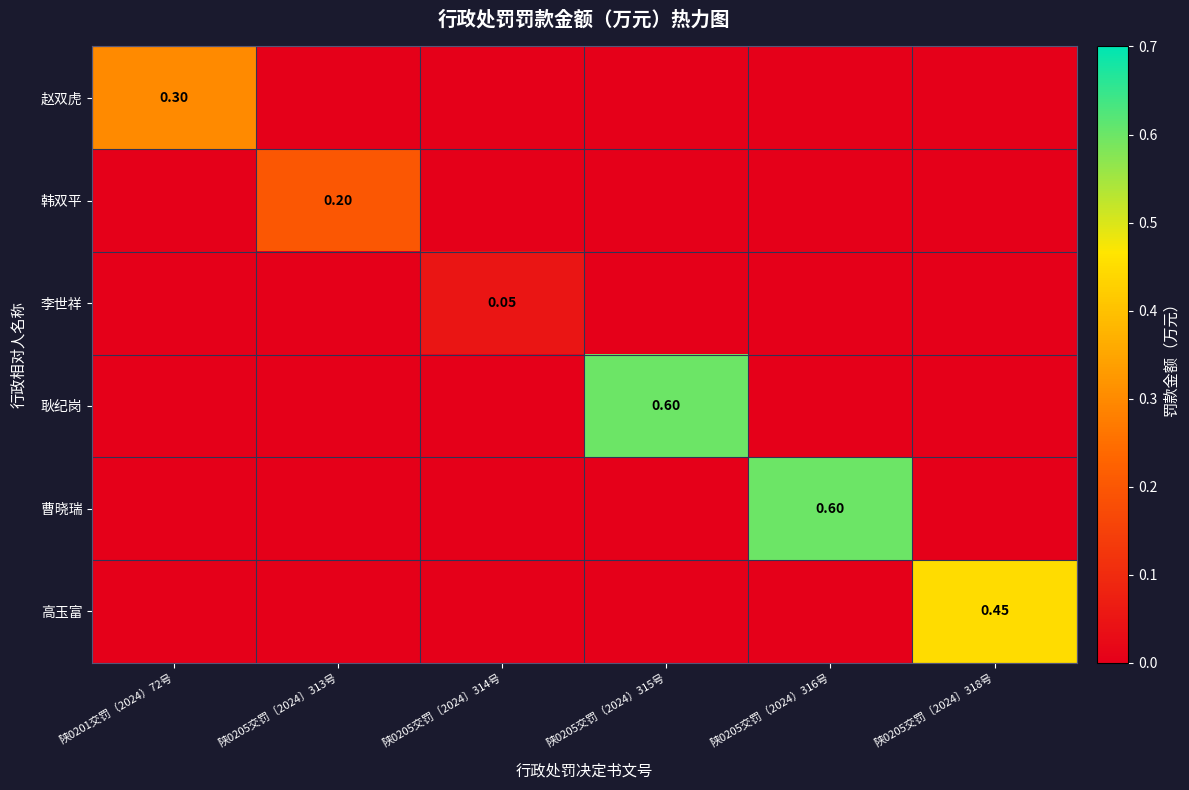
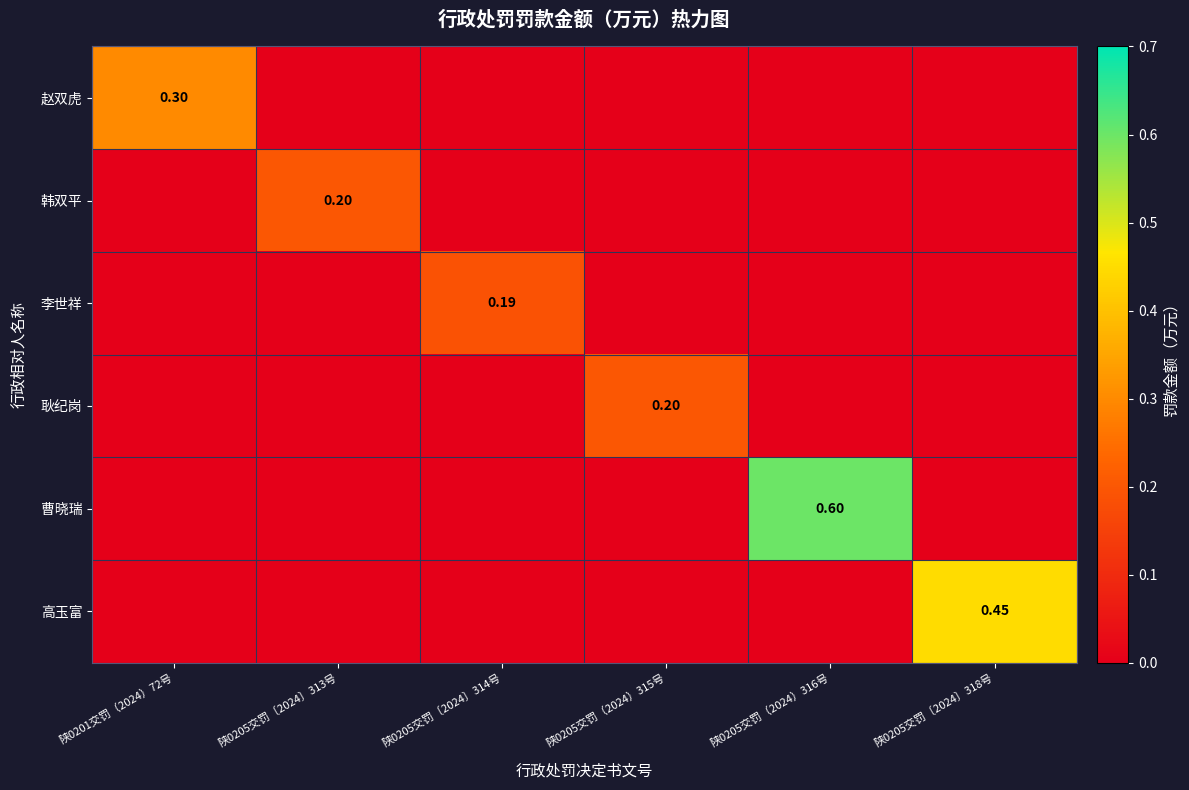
  {
    "赵双虎": {
      "陕0201交罚（2024）72号": 0.30
    },
    "韩双平": {
      "陕0205交罚〔2024〕313号": 0.20
    },
    "李世祥": {
-     "陕0205交罚〔2024〕314号": 0.05
+     "陕0205交罚〔2024〕314号": 0.19
    },
    "耿纪岗": {
-     "陕0205交罚（2024）315号": 0.60
+     "陕0205交罚（2024）315号": 0.20
    },
    "曹晓瑞": {
      "陕0205交罚（2024）316号": 0.60
    },
    "高玉富": {
      "陕0205交罚〔2024〕318号": 0.45
    }
  }
